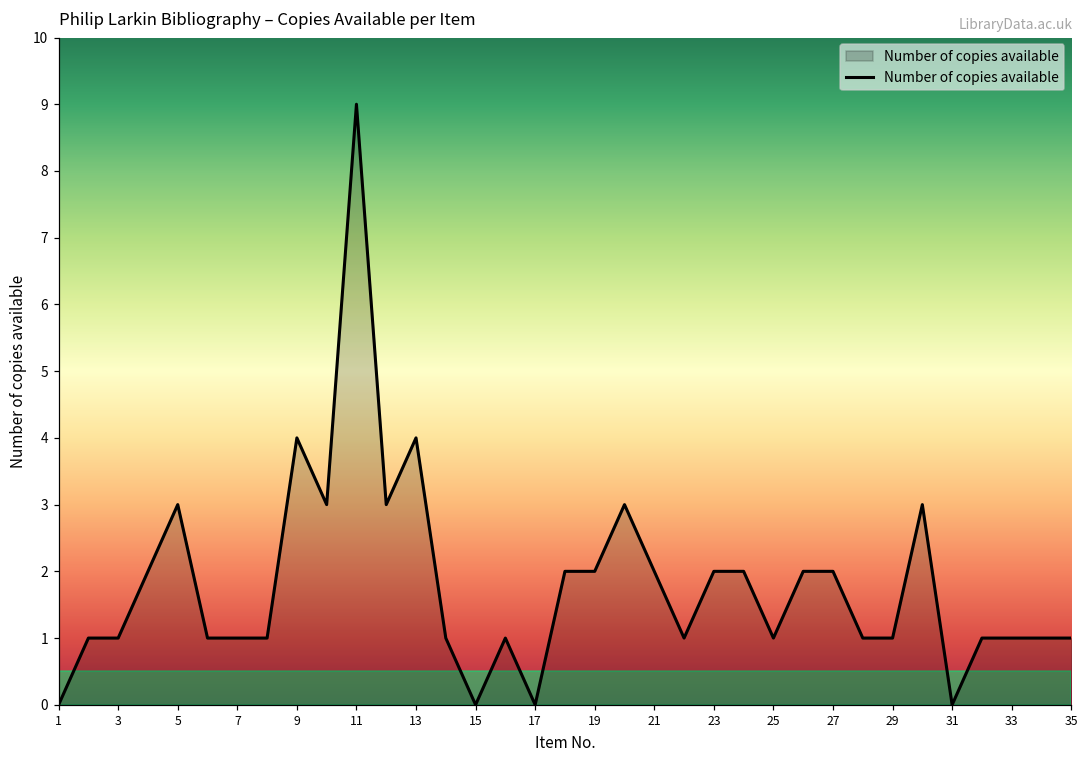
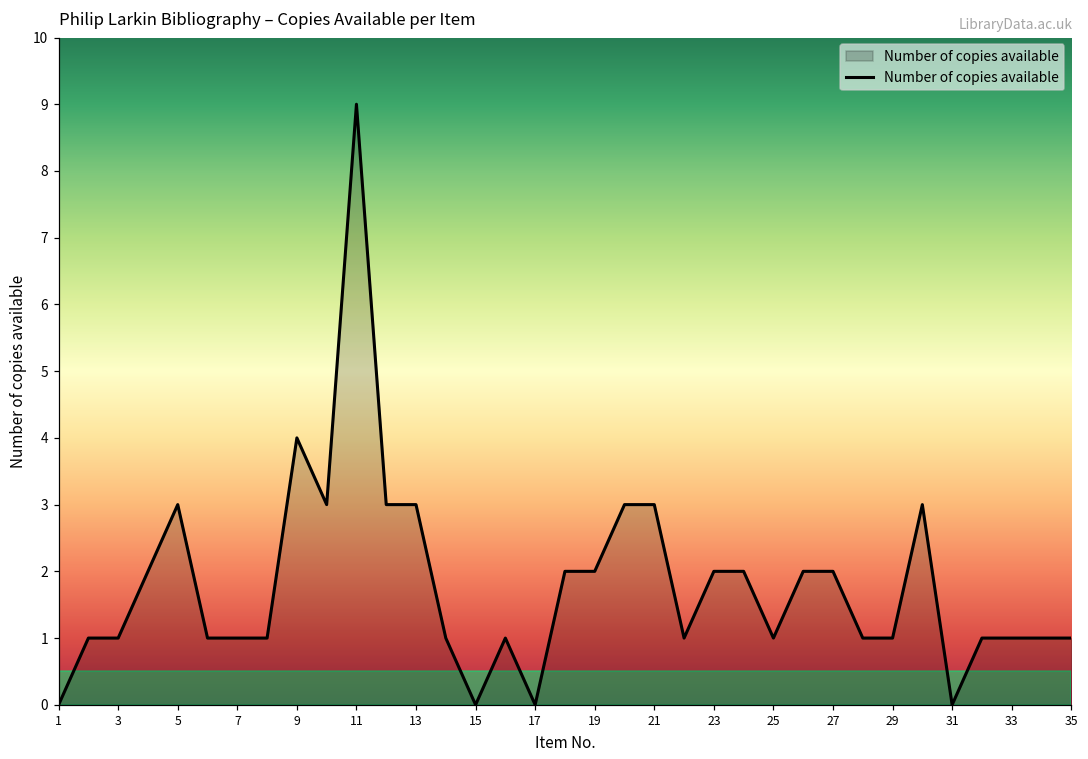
  {
    "3": 1,
    "5": 3,
    "7": 1,
    "9": 4,
    "11": 9,
-   "13": 4,
+   "13": 3,
    "19": 2,
-   "21": 2,
+   "21": 3,
    "23": 2,
    "25": 1,
    "27": 2,
    "29": 1,
    "33": 1,
    "35": 1
  }
